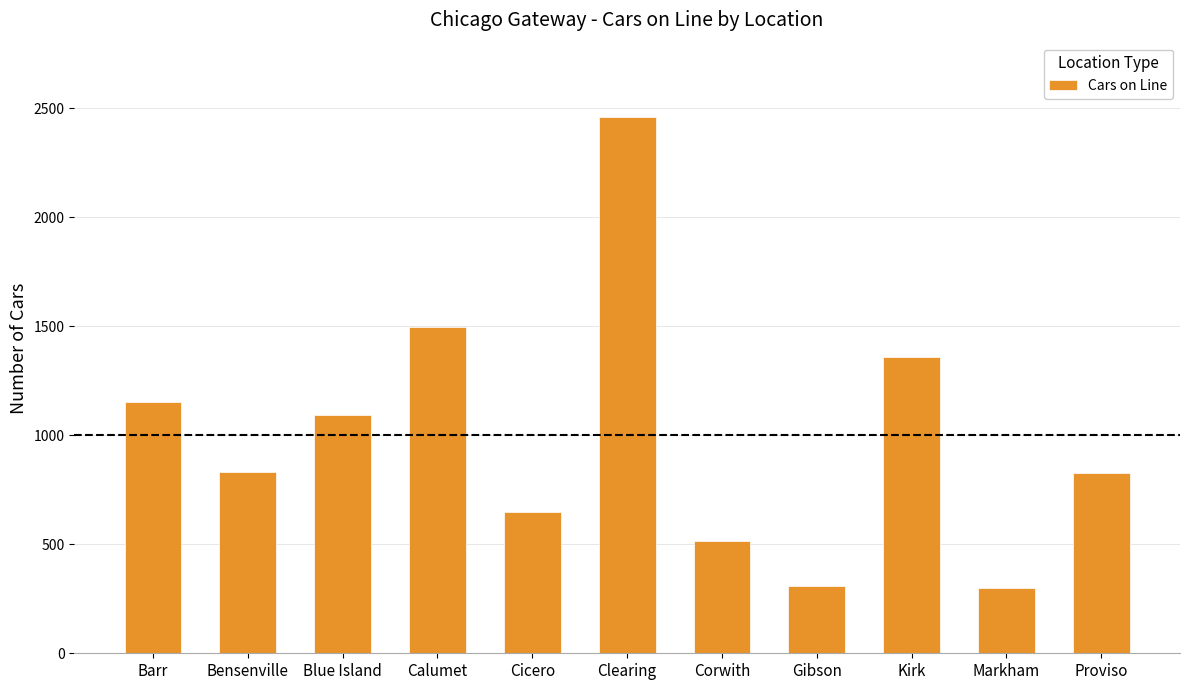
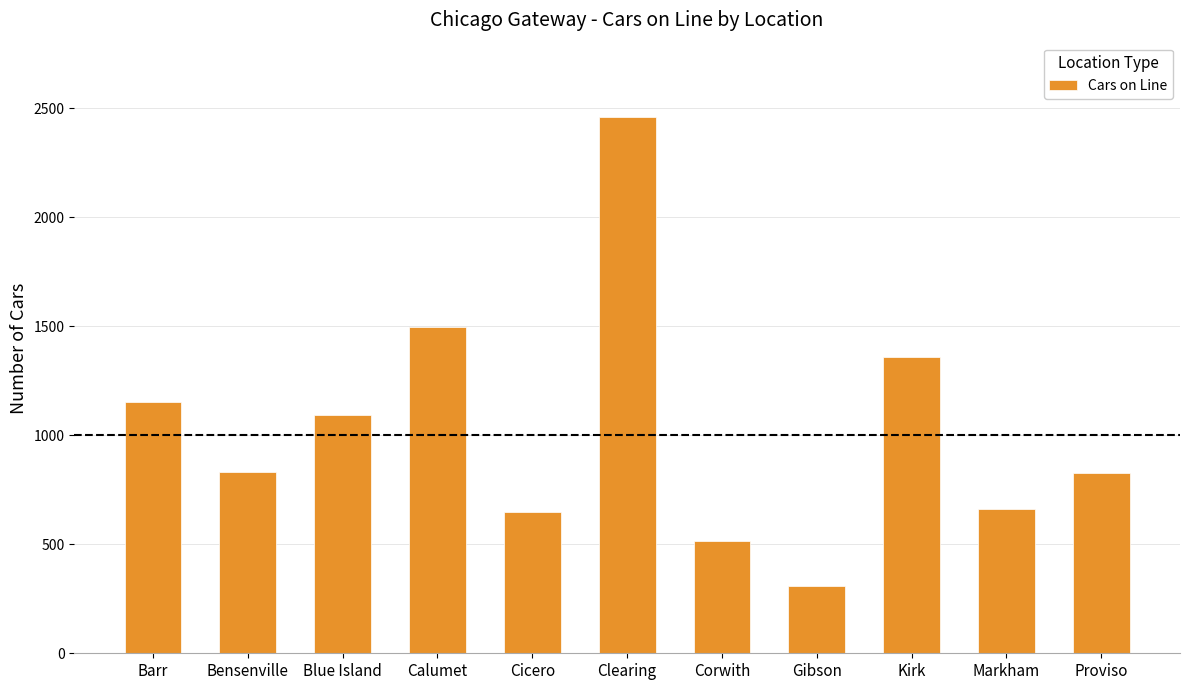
  {
    "Barr": 1150,
    "Bensenville": 830,
    "Blue Island": 1090,
    "Calumet": 1490,
    "Cicero": 650,
    "Clearing": 2460,
    "Corwith": 520,
    "Gibson": 310,
    "Kirk": 1360,
-   "Markham": 300,
+   "Markham": 660,
    "Proviso": 830
  }
